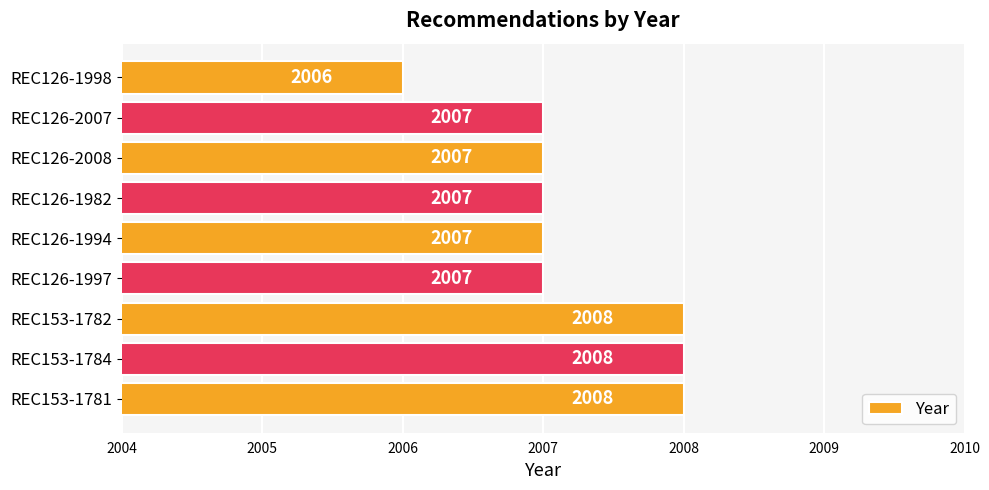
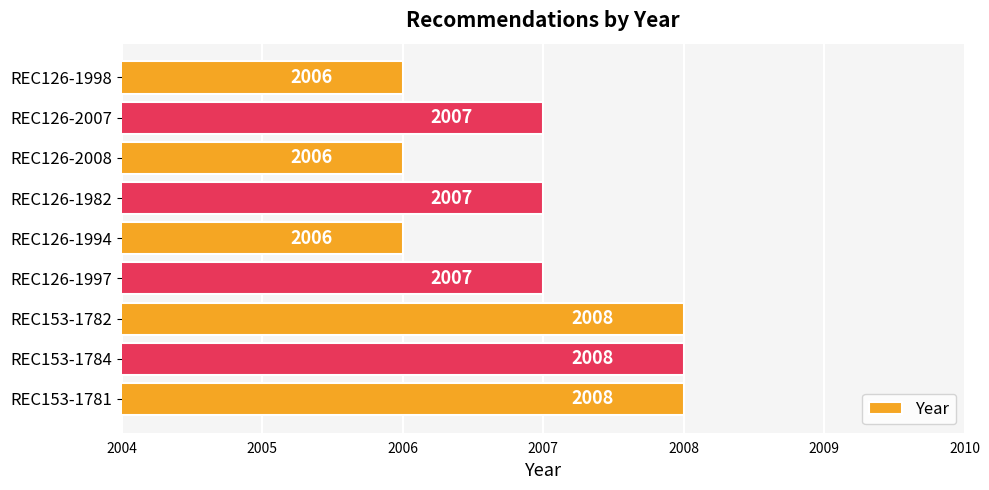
  {
    "REC126-1998": 2006,
    "REC126-2007": 2007,
-   "REC126-2008": 2007,
+   "REC126-2008": 2006,
    "REC126-1982": 2007,
-   "REC126-1994": 2007,
+   "REC126-1994": 2006,
    "REC126-1997": 2007,
    "REC153-1782": 2008,
    "REC153-1784": 2008,
    "REC153-1781": 2008
  }
